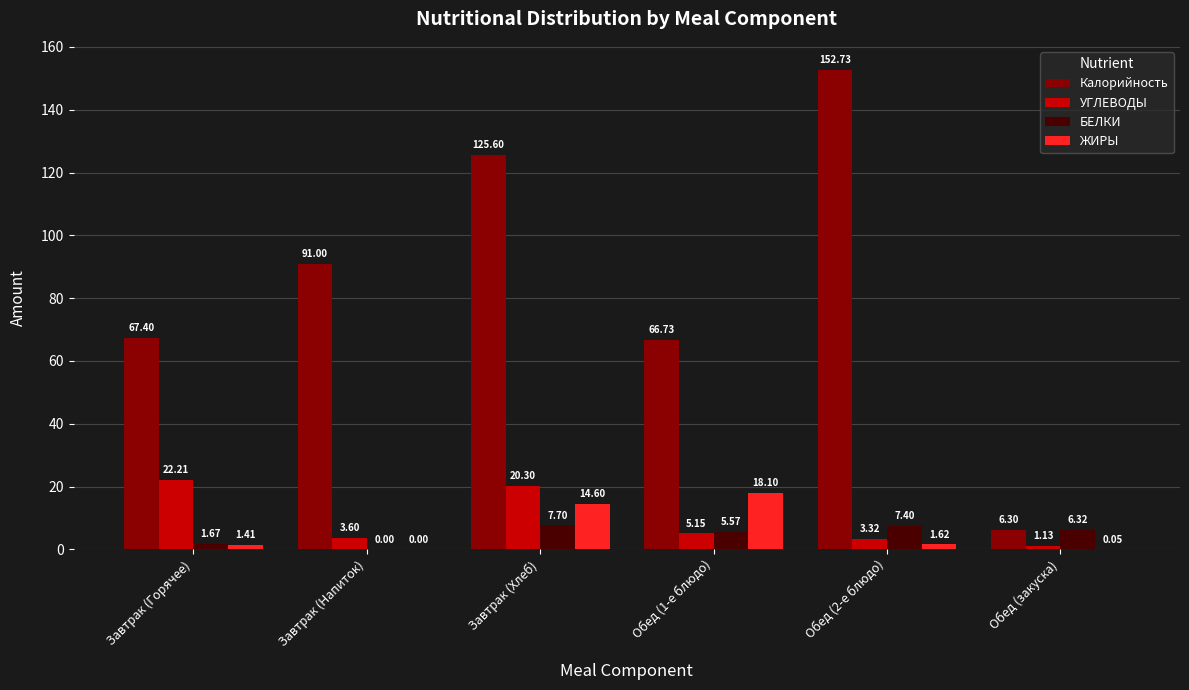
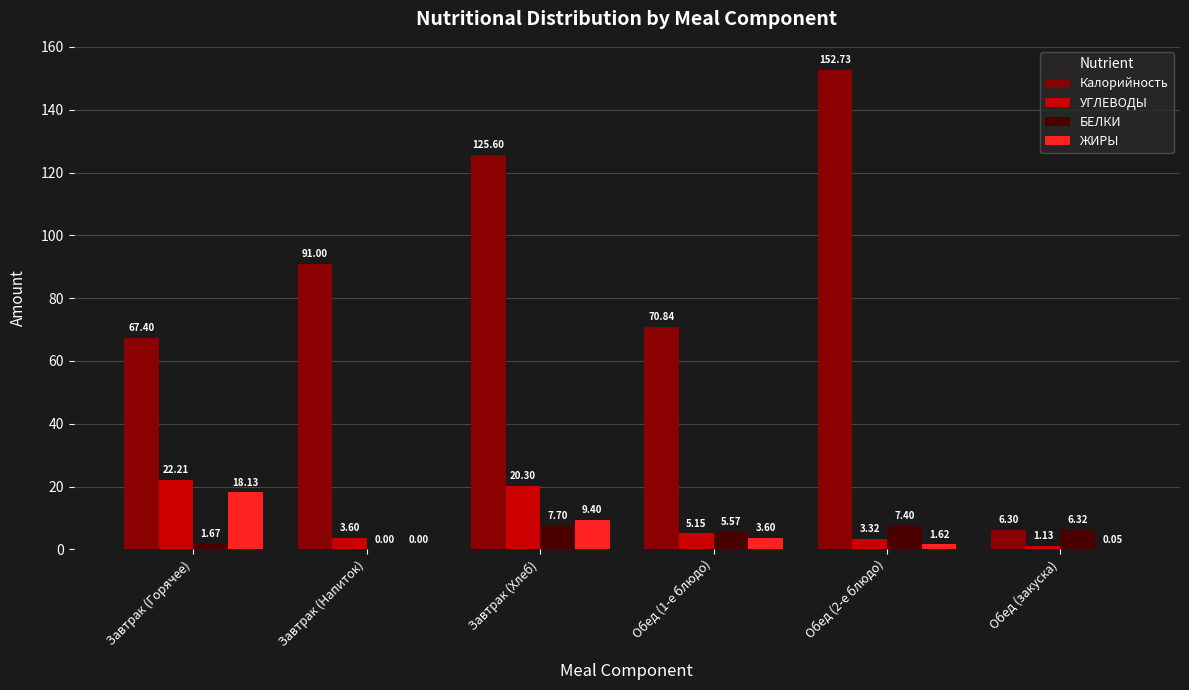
  {
    "Калорийность": {
      "Завтрак (Горячее)": 67.40,
      "Завтрак (Напиток)": 91.00,
      "Завтрак (Хлеб)": 125.60,
-     "Обед (1-е блюдо)": 66.73,
+     "Обед (1-е блюдо)": 70.84,
      "Обед (2-е блюдо)": 152.73,
      "Обед (закуска)": 6.30
    },
    "УГЛЕВОДЫ": {
      "Завтрак (Горячее)": 22.21,
      "Завтрак (Напиток)": 3.60,
      "Завтрак (Хлеб)": 20.30,
      "Обед (1-е блюдо)": 5.15,
      "Обед (2-е блюдо)": 3.32,
      "Обед (закуска)": 1.13
    },
    "БЕЛКИ": {
      "Завтрак (Горячее)": 1.67,
      "Завтрак (Напиток)": 0.00,
      "Завтрак (Хлеб)": 7.70,
      "Обед (1-е блюдо)": 5.57,
      "Обед (2-е блюдо)": 7.40,
      "Обед (закуска)": 6.32
    },
    "ЖИРЫ": {
-     "Завтрак (Горячее)": 1.41,
+     "Завтрак (Горячее)": 18.13,
      "Завтрак (Напиток)": 0.00,
-     "Завтрак (Хлеб)": 14.60,
-     "Обед (1-е блюдо)": 18.10,
+     "Завтрак (Хлеб)": 9.40,
+     "Обед (1-е блюдо)": 3.60,
      "Обед (2-е блюдо)": 1.62,
      "Обед (закуска)": 0.05
    }
  }
